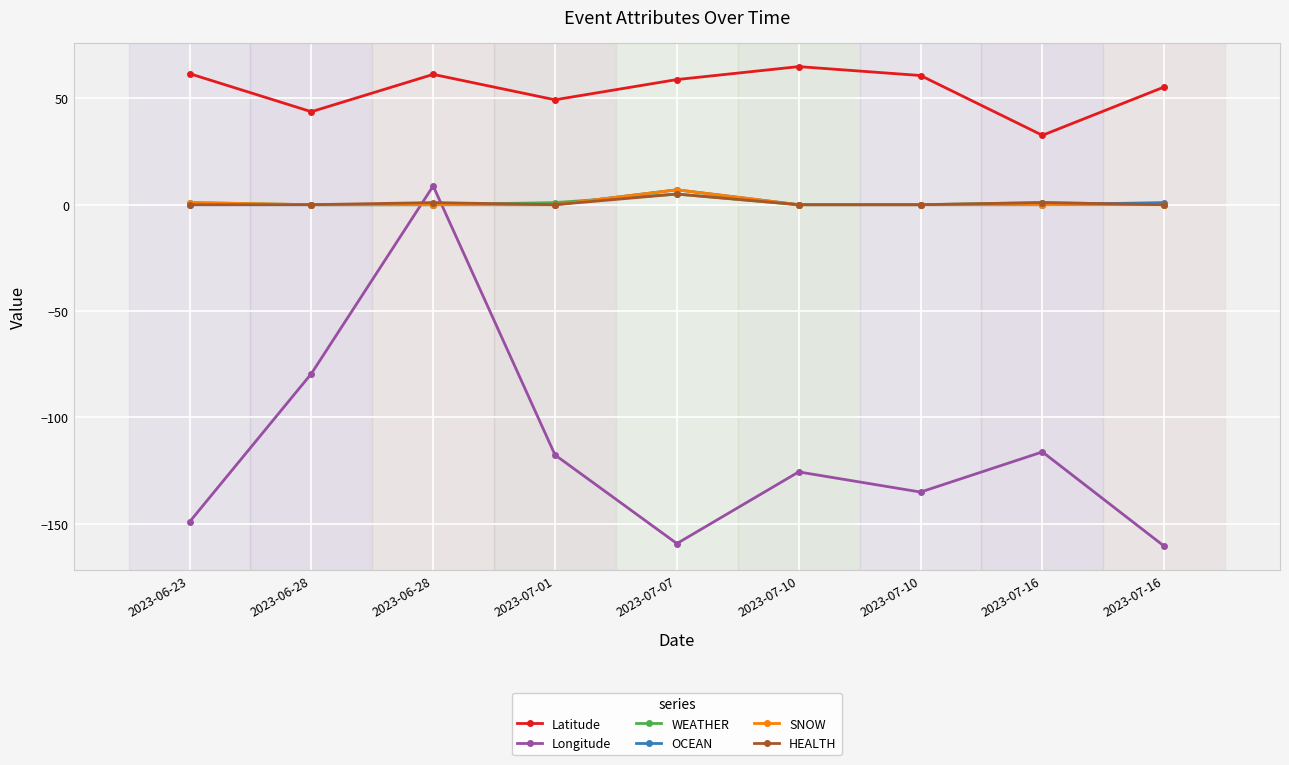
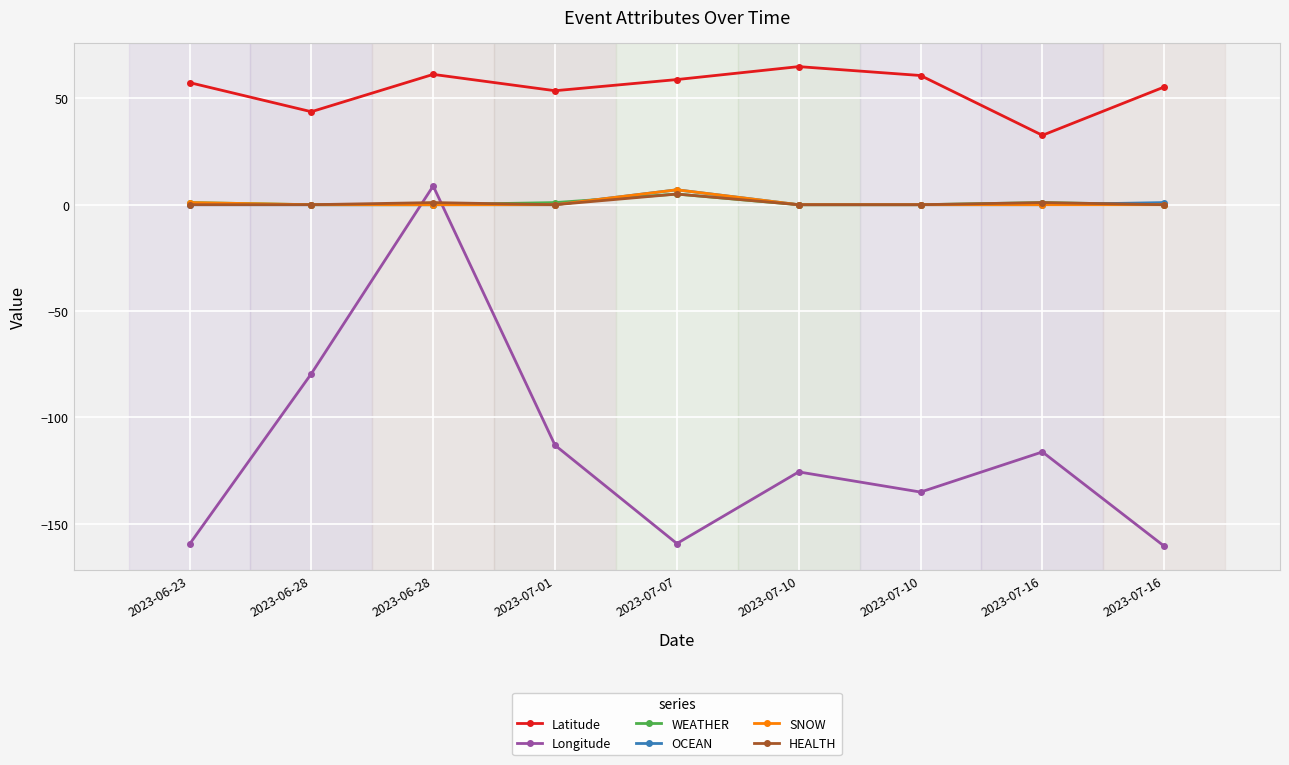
  {
    "Latitude": {
-     "2023-06-23": 62,
-     "2023-07-01": 49,
+     "2023-06-23": 57,
+     "2023-07-01": 54,
      "2023-07-07": 59
    },
    "Longitude": {
-     "2023-06-23": -149,
-     "2023-07-01": -118,
+     "2023-06-23": -160,
+     "2023-07-01": -113,
      "2023-07-07": -159
    }
  }
